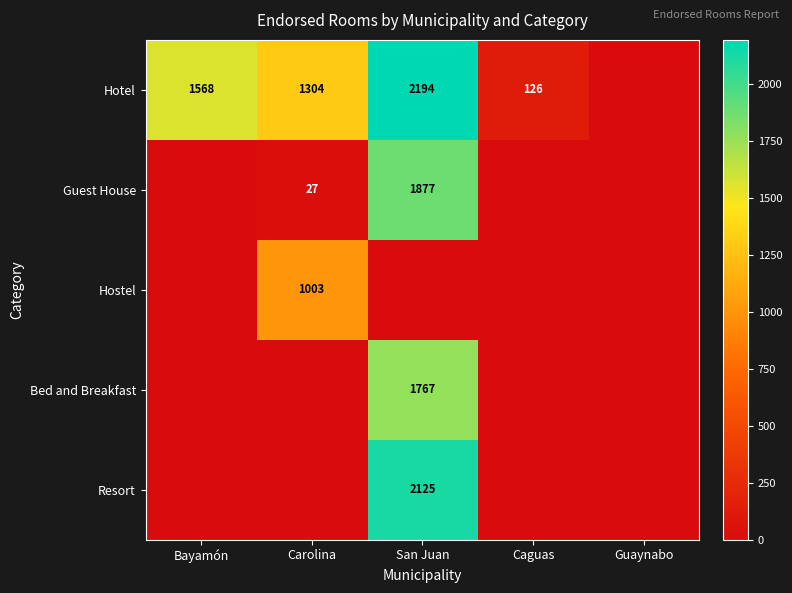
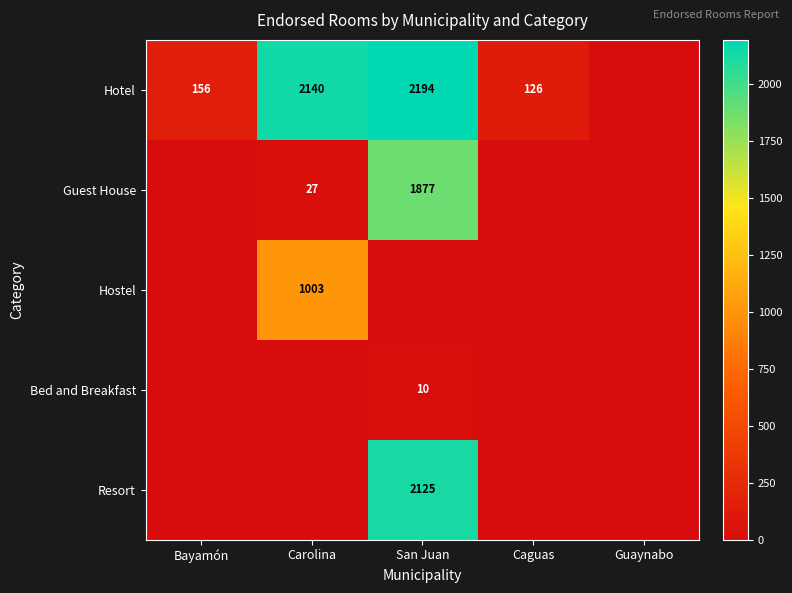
  {
    "Hotel": {
-     "Bayamón": 1568,
-     "Carolina": 1304,
+     "Bayamón": 156,
+     "Carolina": 2140,
      "San Juan": 2194,
      "Caguas": 126
    },
    "Guest House": {
      "Carolina": 27,
      "San Juan": 1877
    },
    "Hostel": {
      "Carolina": 1003
    },
    "Bed and Breakfast": {
-     "San Juan": 1767
+     "San Juan": 10
    },
    "Resort": {
      "San Juan": 2125
    }
  }
